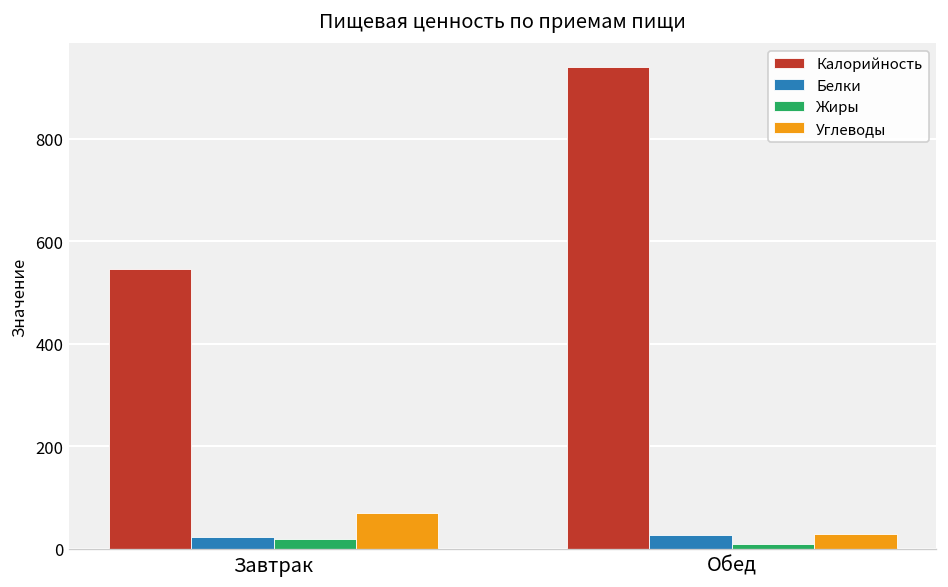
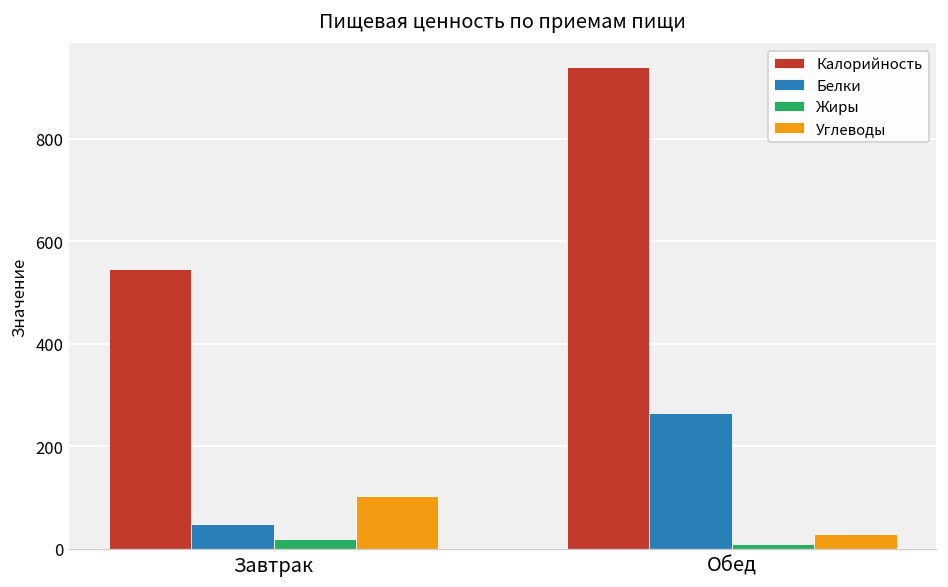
  {
    "Калорийность": {
      "Завтрак": 550,
      "Обед": 940
    },
    "Белки": {
-     "Завтрак": 20,
-     "Обед": 30
+     "Завтрак": 50,
+     "Обед": 260
    },
    "Жиры": {
      "Завтрак": 20,
      "Обед": 10
    },
    "Углеводы": {
-     "Завтрак": 70,
+     "Завтрак": 100,
      "Обед": 30
    }
  }
